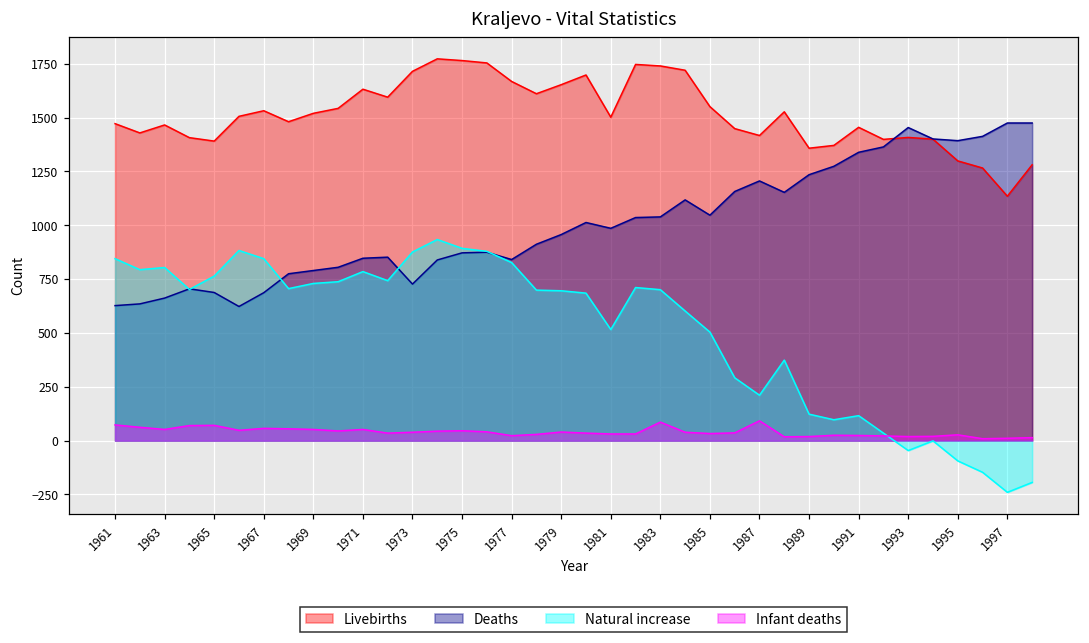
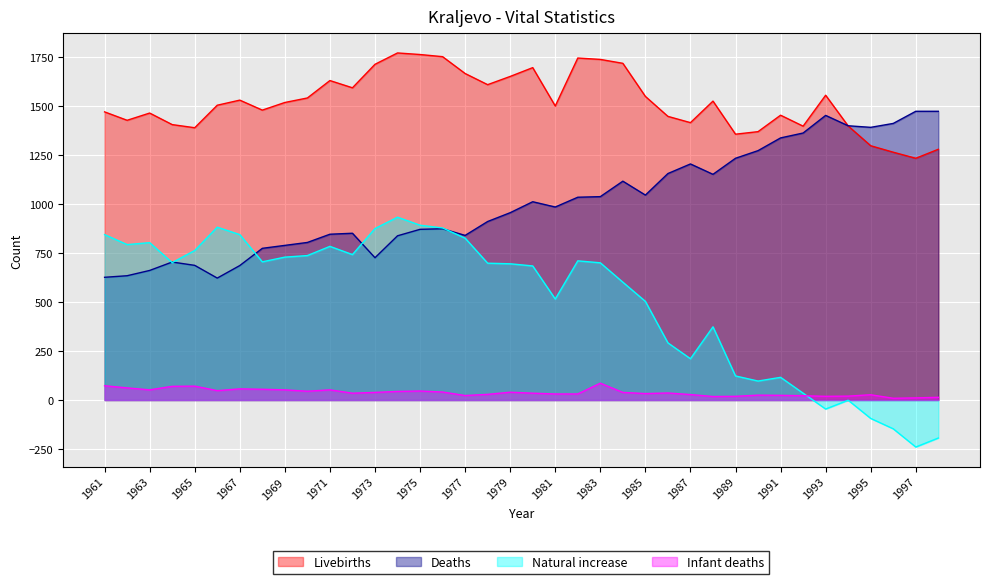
  {
    "Livebirths": {
      "1961": 1470,
      "1963": 1470,
      "1965": 1390,
      "1967": 1530,
      "1969": 1520,
      "1971": 1630,
      "1973": 1720,
      "1975": 1770,
      "1977": 1670,
      "1979": 1650,
      "1981": 1500,
      "1983": 1740,
      "1985": 1550,
      "1987": 1420,
      "1989": 1360,
      "1991": 1460,
-     "1993": 1410,
+     "1993": 1560,
      "1995": 1300,
-     "1997": 1140
+     "1997": 1240
    },
    "Deaths": {
      "1961": 630,
      "1963": 660,
      "1965": 690,
      "1967": 690,
      "1969": 790,
      "1971": 850,
      "1973": 730,
      "1975": 870,
      "1977": 840,
      "1979": 960,
      "1981": 990,
      "1983": 1040,
      "1985": 1050,
      "1987": 1210,
      "1989": 1240,
      "1991": 1340,
      "1993": 1450,
      "1995": 1390,
      "1997": 1480
    },
    "Infant deaths": {
      "1961": 70,
      "1963": 50,
      "1965": 70,
      "1967": 60,
      "1969": 50,
      "1971": 50,
      "1973": 40,
      "1975": 50,
      "1977": 20,
      "1979": 40,
      "1981": 30,
      "1983": 90,
      "1985": 30,
-     "1987": 90,
+     "1987": 30,
      "1989": 20,
      "1991": 20,
      "1993": 20,
      "1995": 30
    }
  }
